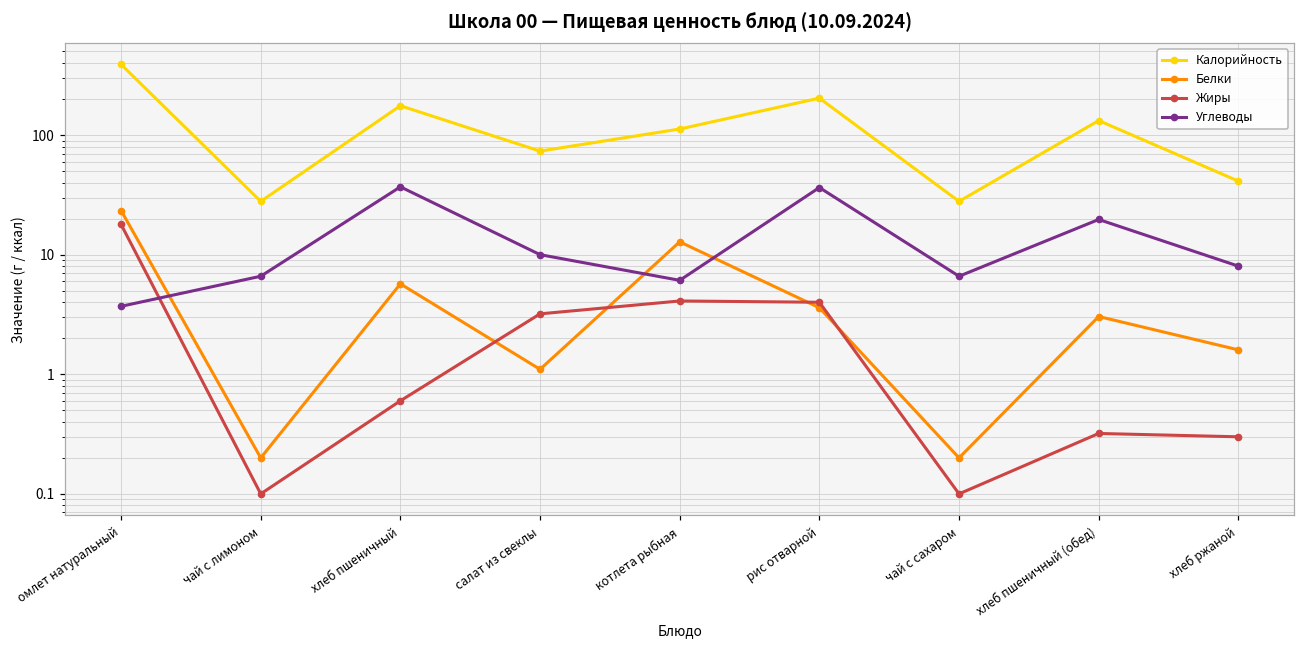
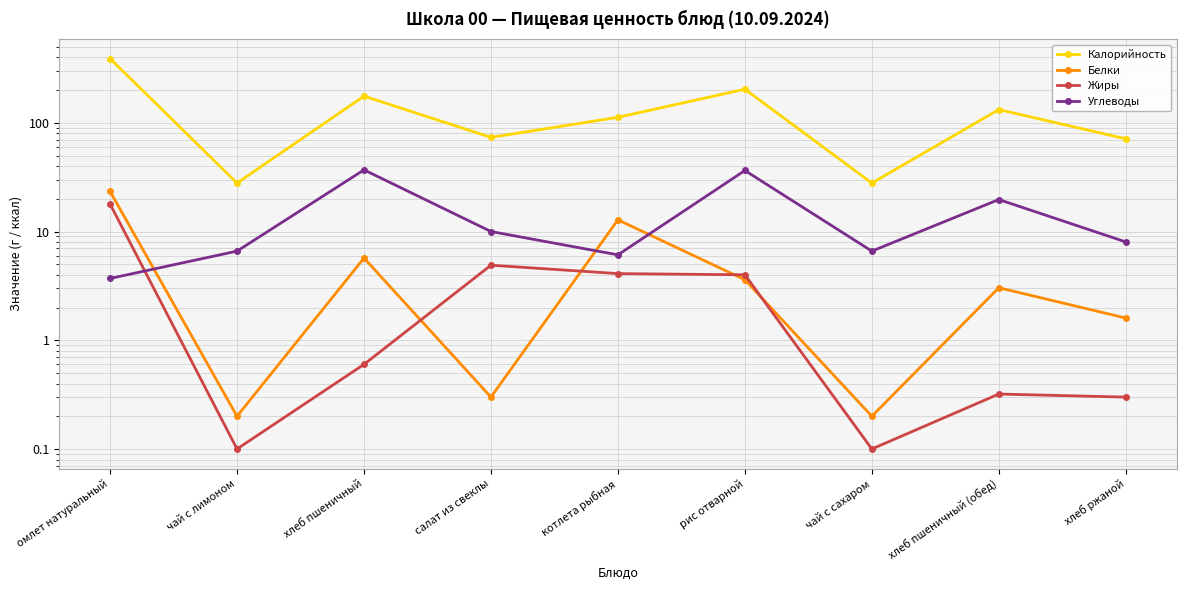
  {
    "Калорийность": {
      "омлет натуральный": 390,
      "чай с лимоном": 28,
      "хлеб пшеничный": 180,
      "салат из свеклы": 70,
      "котлета рыбная": 110,
      "рис отварной": 200,
      "чай с сахаром": 28,
      "хлеб пшеничный (обед)": 130,
-     "хлеб ржаной": 41
+     "хлеб ржаной": 70
    },
    "Белки": {
      "омлет натуральный": 23,
      "чай с лимоном": 0.2,
      "хлеб пшеничный": 6,
-     "салат из свеклы": 1.1,
+     "салат из свеклы": 0.3,
      "котлета рыбная": 13,
      "рис отварной": 3.6,
      "чай с сахаром": 0.2,
      "хлеб пшеничный (обед)": 3.0,
      "хлеб ржаной": 1.6
    },
    "Жиры": {
      "омлет натуральный": 18,
      "чай с лимоном": 0.1,
      "хлеб пшеничный": 0.6,
-     "салат из свеклы": 3.2,
+     "салат из свеклы": 5,
      "котлета рыбная": 4.1,
      "рис отварной": 4.0,
      "чай с сахаром": 0.1,
      "хлеб пшеничный (обед)": 0.32,
      "хлеб ржаной": 0.3
    },
    "Углеводы": {
      "омлет натуральный": 3.7,
      "чай с лимоном": 7,
      "хлеб пшеничный": 37,
      "салат из свеклы": 10,
      "котлета рыбная": 6,
      "рис отварной": 36,
      "чай с сахаром": 7,
      "хлеб пшеничный (обед)": 20,
      "хлеб ржаной": 8
    }
  }
